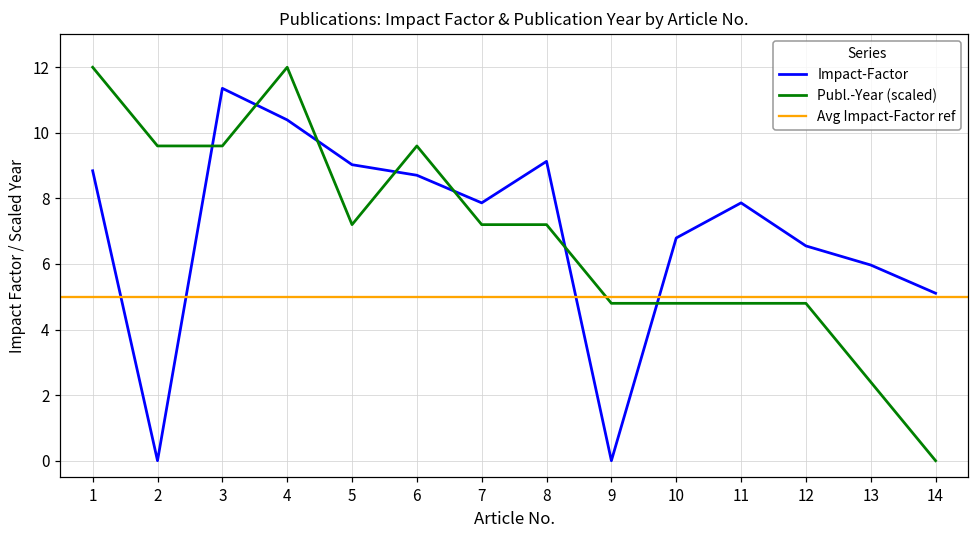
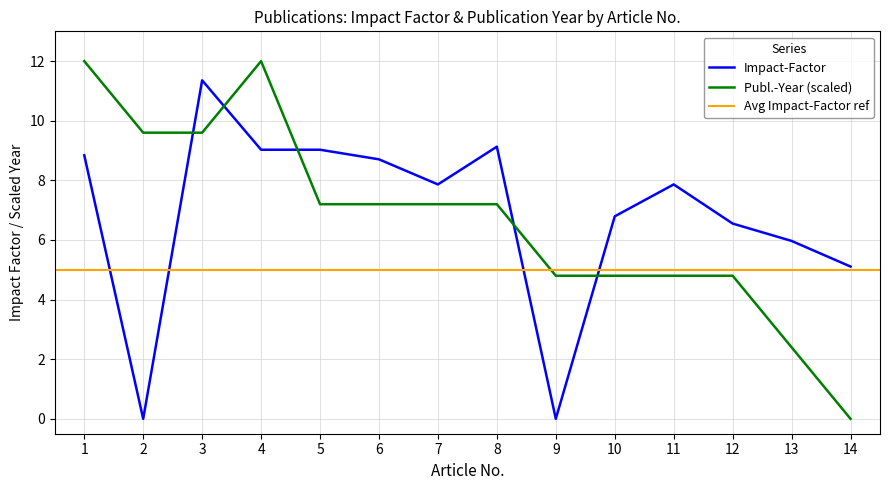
  {
    "Impact-Factor": {
      "1": 8.8,
      "2": 0.0,
      "3": 11.4,
-     "4": 10.4,
+     "4": 9.0,
      "5": 9.0,
      "6": 8.7,
      "7": 7.9,
      "8": 9.1,
      "9": 0.0,
      "10": 6.8,
      "11": 7.9,
      "12": 6.6,
      "13": 6.0,
      "14": 5.1
    },
    "Publ.-Year (scaled)": {
      "1": 12.0,
      "2": 9.6,
      "3": 9.6,
      "4": 12.0,
      "5": 7.2,
-     "6": 9.6,
+     "6": 7.2,
      "7": 7.2,
      "8": 7.2,
      "9": 4.8,
      "10": 4.8,
      "11": 4.8,
      "12": 4.8,
      "13": 2.4,
      "14": 0.0
    }
  }
